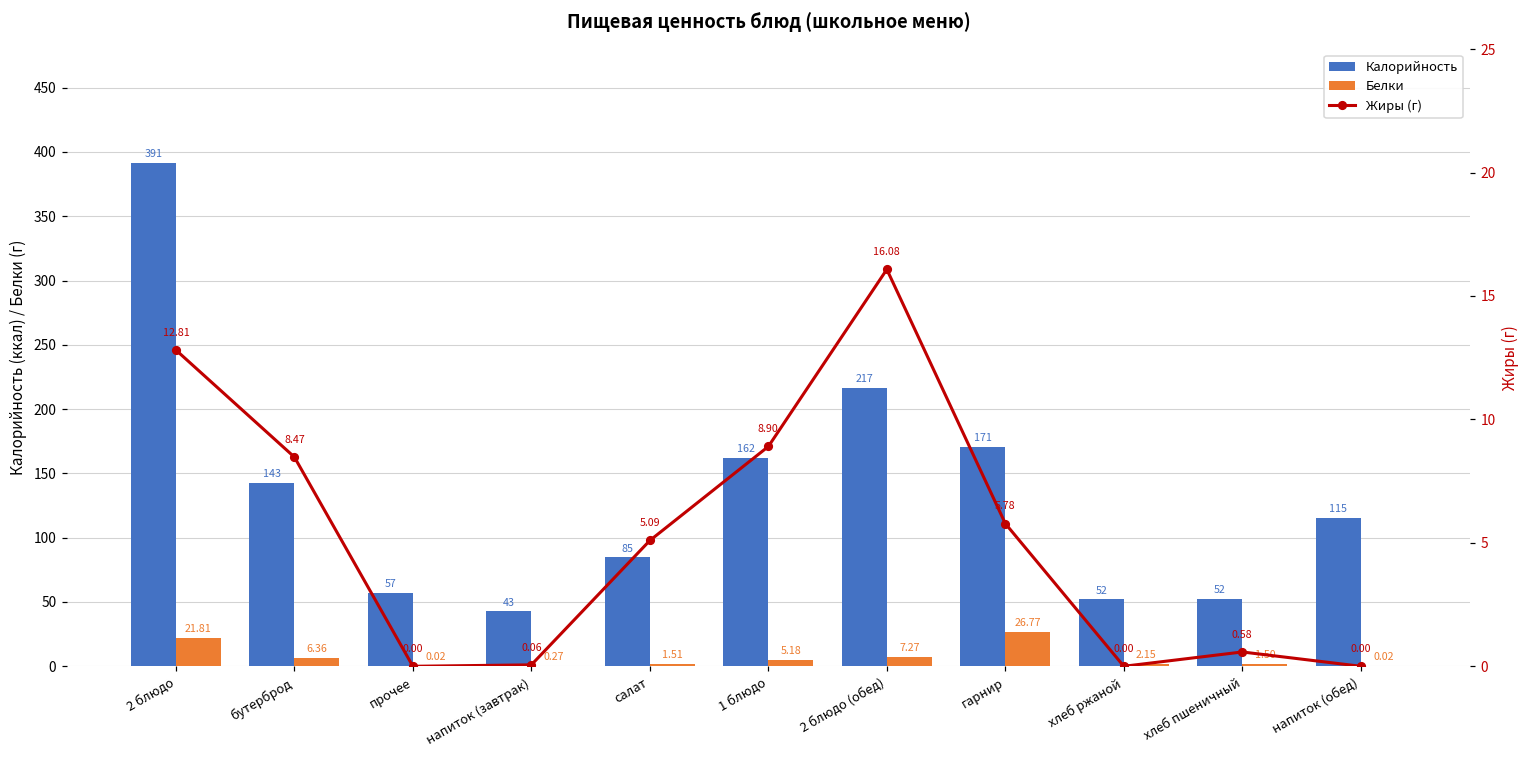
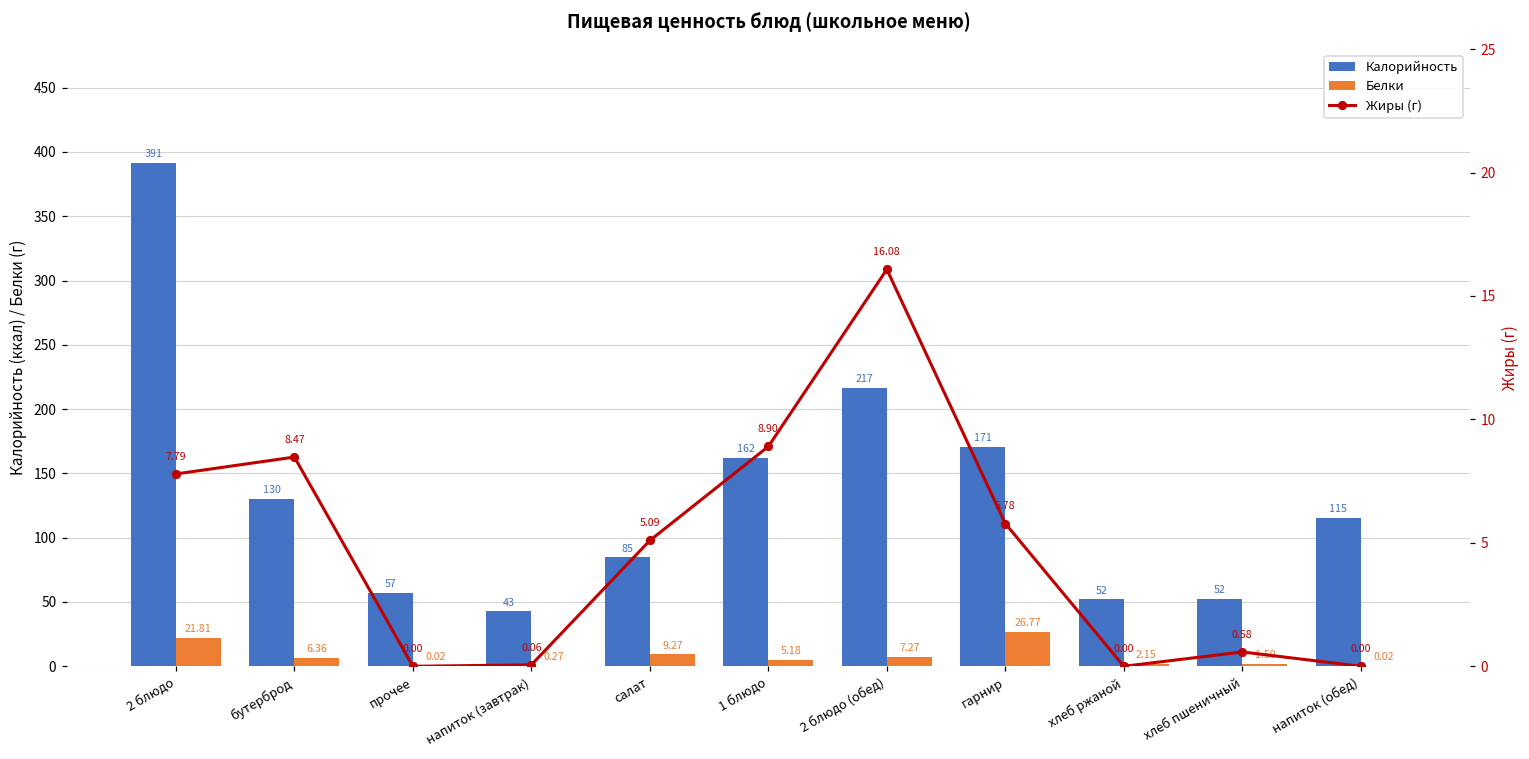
  {
    "Калорийность": {
      "2 блюдо": 391,
-     "бутерброд": 143,
+     "бутерброд": 130,
      "прочее": 57,
      "напиток (завтрак)": 43,
      "салат": 85,
      "1 блюдо": 162,
      "2 блюдо (обед)": 217,
      "гарнир": 171,
      "хлеб ржаной": 52,
      "хлеб пшеничный": 52,
      "напиток (обед)": 115
    },
    "Белки": {
      "2 блюдо": 21.81,
      "бутерброд": 6.36,
      "прочее": 0.02,
      "напиток (завтрак)": 0.27,
-     "салат": 1.51,
+     "салат": 9.27,
      "1 блюдо": 5.18,
      "2 блюдо (обед)": 7.27,
      "гарнир": 26.77,
      "хлеб ржаной": 2.15,
      "хлеб пшеничный": 1.50,
      "напиток (обед)": 0.02
    },
    "Жиры (г)": {
-     "2 блюдо": 12.81,
+     "2 блюдо": 7.79,
      "бутерброд": 8.47,
      "прочее": 0.00,
      "напиток (завтрак)": 0.06,
      "салат": 5.09,
      "1 блюдо": 8.90,
      "2 блюдо (обед)": 16.08,
      "гарнир": 5.78,
      "хлеб ржаной": 0.00,
      "хлеб пшеничный": 0.58,
      "напиток (обед)": 0.00
    }
  }
